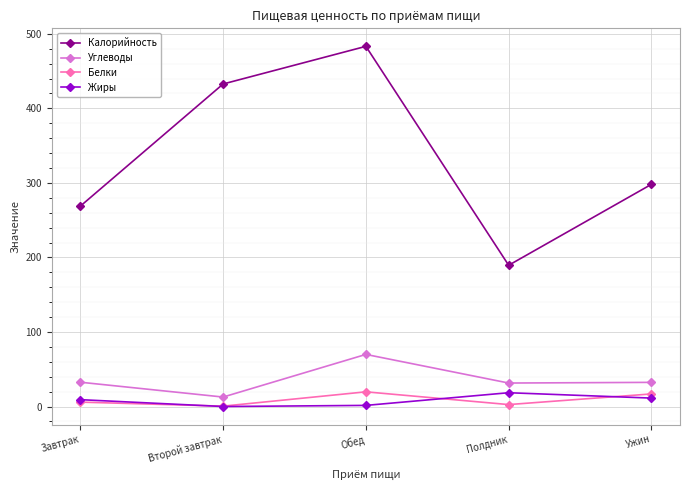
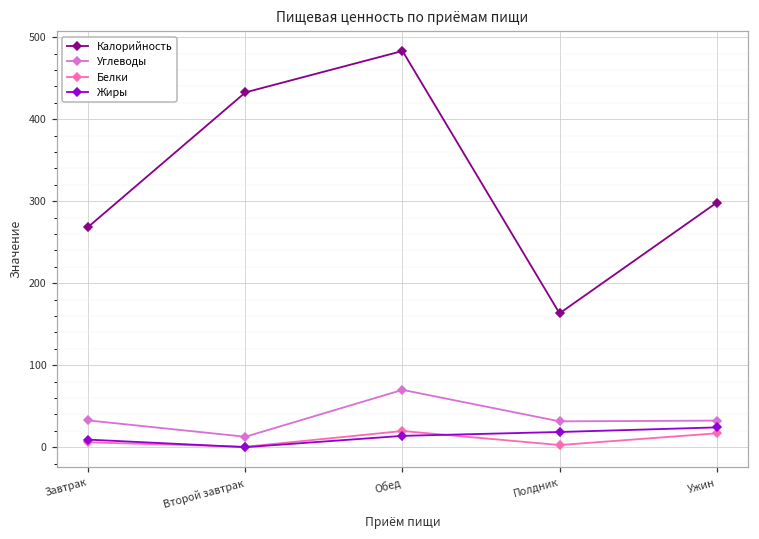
  {
    "Калорийность": {
      "Завтрак": 270,
      "Второй завтрак": 430,
      "Обед": 480,
-     "Полдник": 190,
+     "Полдник": 160,
      "Ужин": 300
    },
    "Жиры": {
-     "Обед": 0,
+     "Обед": 10,
      "Полдник": 20,
-     "Ужин": 10
+     "Ужин": 20
    }
  }
